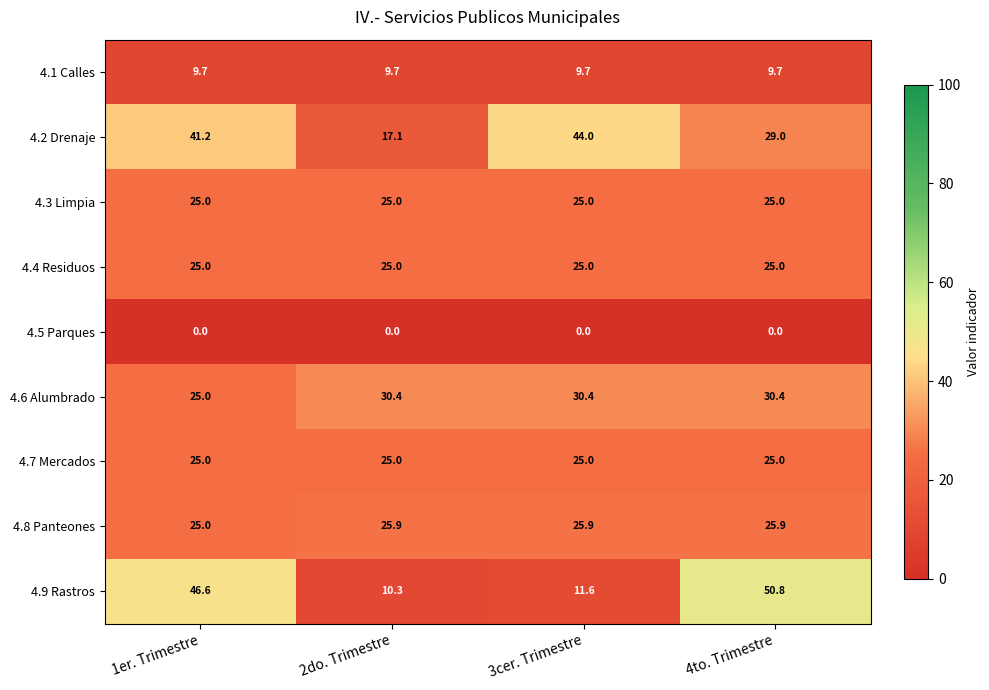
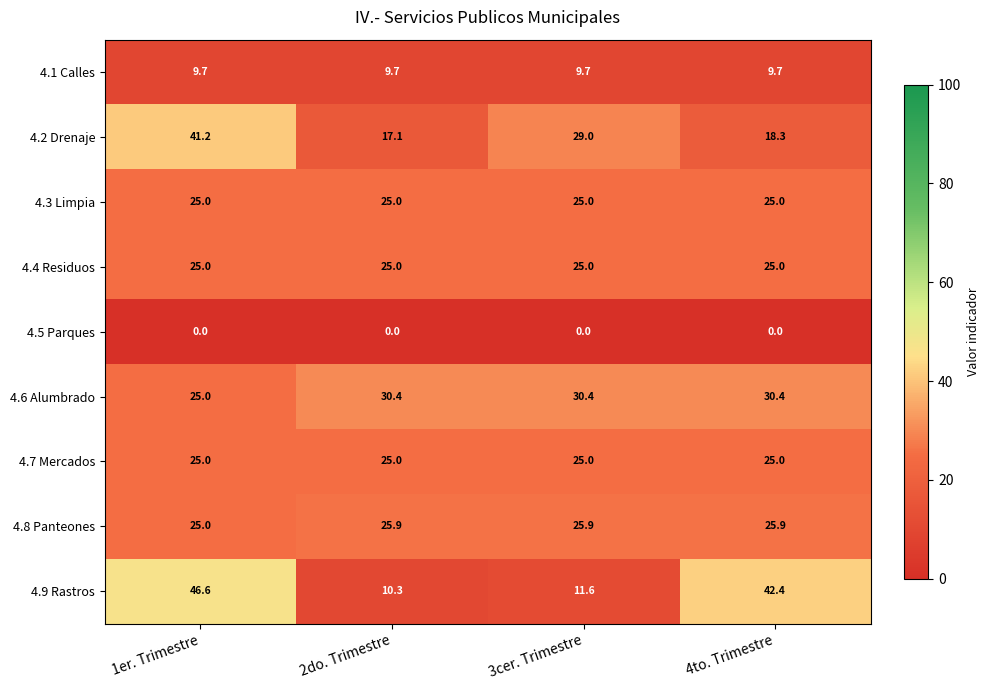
  {
    "4.1 Calles": {
      "1er. Trimestre": 9.7,
      "2do. Trimestre": 9.7,
      "3cer. Trimestre": 9.7,
      "4to. Trimestre": 9.7
    },
    "4.2 Drenaje": {
      "1er. Trimestre": 41.2,
      "2do. Trimestre": 17.1,
-     "3cer. Trimestre": 44.0,
-     "4to. Trimestre": 29.0
+     "3cer. Trimestre": 29.0,
+     "4to. Trimestre": 18.3
    },
    "4.3 Limpia": {
      "1er. Trimestre": 25.0,
      "2do. Trimestre": 25.0,
      "3cer. Trimestre": 25.0,
      "4to. Trimestre": 25.0
    },
    "4.4 Residuos": {
      "1er. Trimestre": 25.0,
      "2do. Trimestre": 25.0,
      "3cer. Trimestre": 25.0,
      "4to. Trimestre": 25.0
    },
    "4.5 Parques": {
      "1er. Trimestre": 0.0,
      "2do. Trimestre": 0.0,
      "3cer. Trimestre": 0.0,
      "4to. Trimestre": 0.0
    },
    "4.6 Alumbrado": {
      "1er. Trimestre": 25.0,
      "2do. Trimestre": 30.4,
      "3cer. Trimestre": 30.4,
      "4to. Trimestre": 30.4
    },
    "4.7 Mercados": {
      "1er. Trimestre": 25.0,
      "2do. Trimestre": 25.0,
      "3cer. Trimestre": 25.0,
      "4to. Trimestre": 25.0
    },
    "4.8 Panteones": {
      "1er. Trimestre": 25.0,
      "2do. Trimestre": 25.9,
      "3cer. Trimestre": 25.9,
      "4to. Trimestre": 25.9
    },
    "4.9 Rastros": {
      "1er. Trimestre": 46.6,
      "2do. Trimestre": 10.3,
      "3cer. Trimestre": 11.6,
-     "4to. Trimestre": 50.8
+     "4to. Trimestre": 42.4
    }
  }
